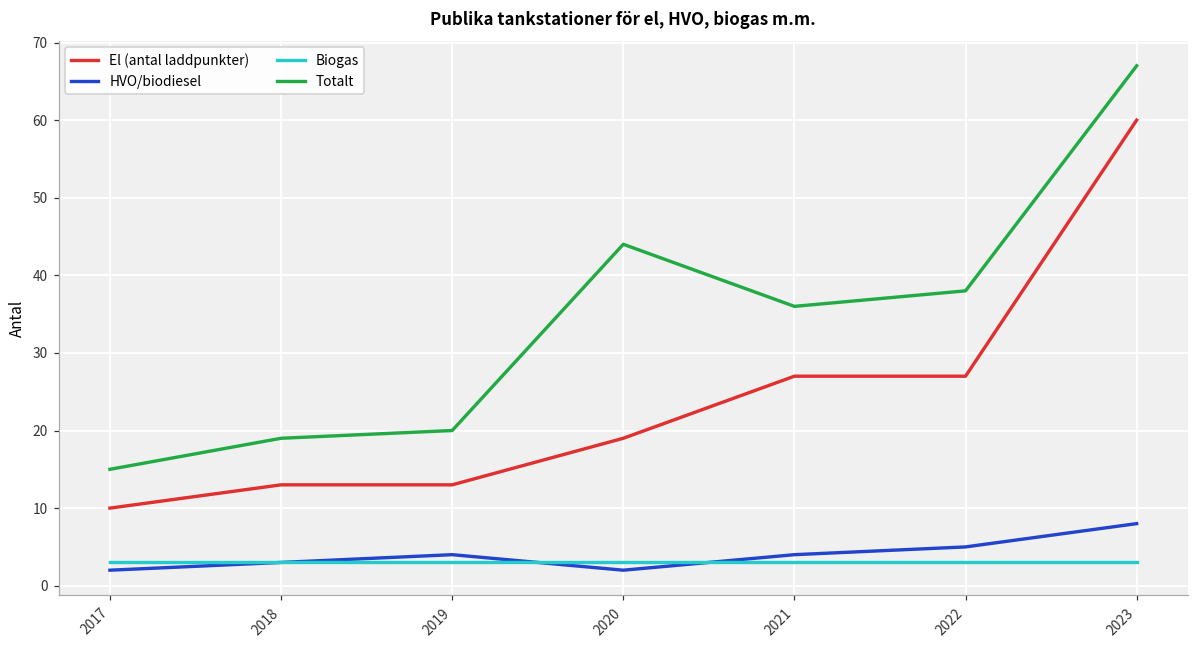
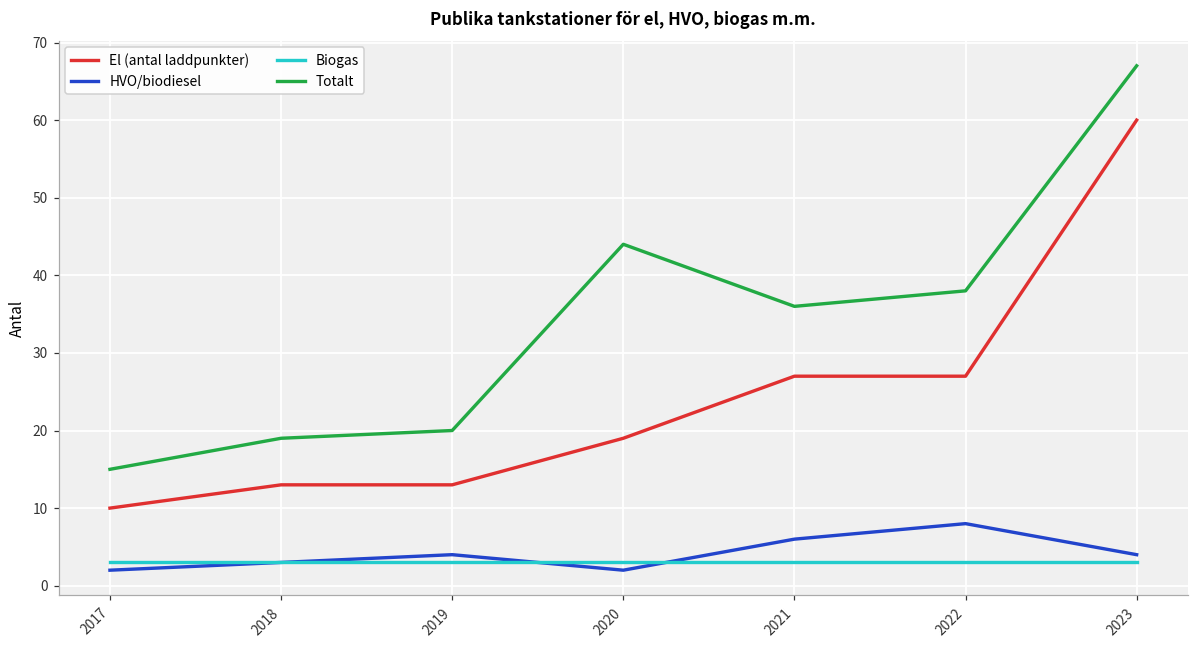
  {
    "El (antal laddpunkter)": {
      "2017": 10,
      "2018": 13,
      "2019": 13,
      "2020": 19,
      "2021": 27,
      "2022": 27,
      "2023": 60
    },
    "HVO/biodiesel": {
      "2017": 2,
      "2019": 4,
      "2020": 2,
-     "2021": 4,
-     "2022": 5,
-     "2023": 8
+     "2021": 6,
+     "2022": 8,
+     "2023": 4
    },
    "Biogas": {
      "2017": 3,
      "2019": 3,
      "2020": 3,
      "2021": 3,
      "2022": 3,
      "2023": 3
    },
    "Totalt": {
      "2017": 15,
      "2018": 19,
      "2019": 20,
      "2020": 44,
      "2021": 36,
      "2022": 38,
      "2023": 67
    }
  }
